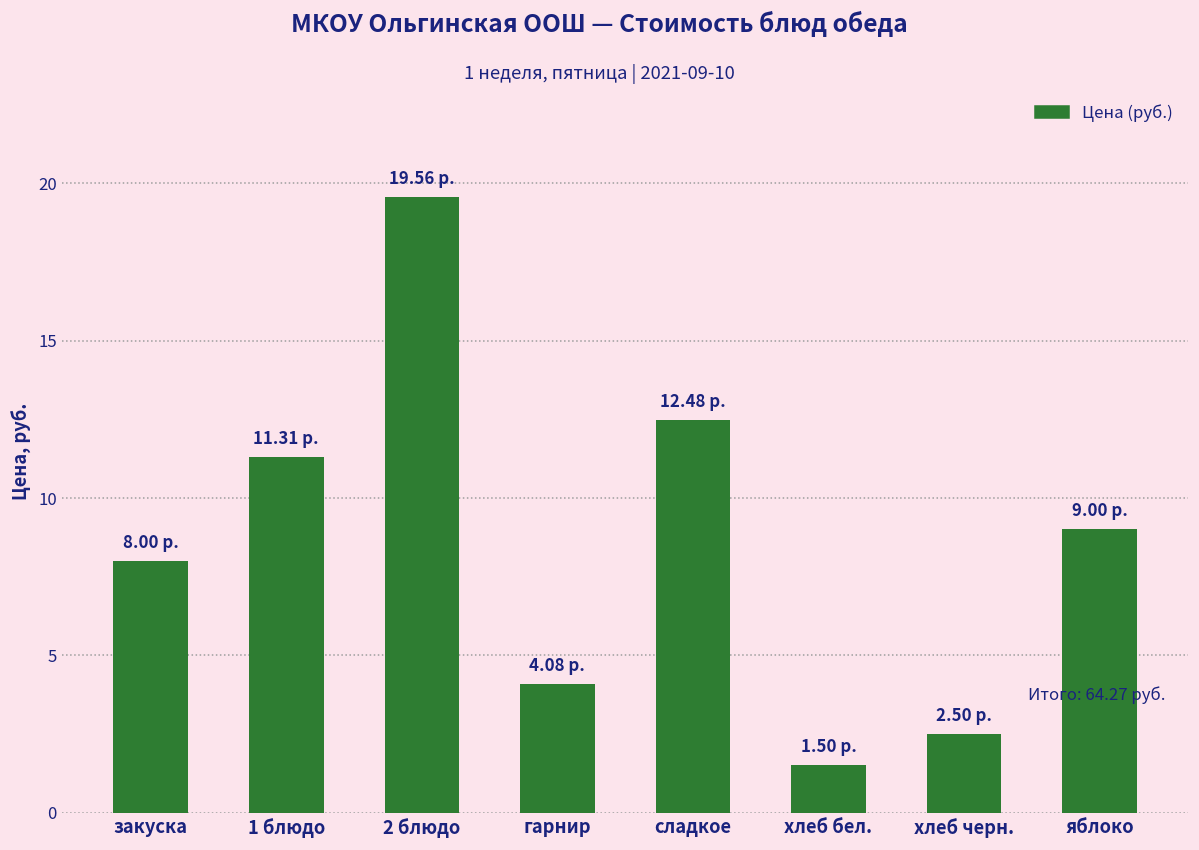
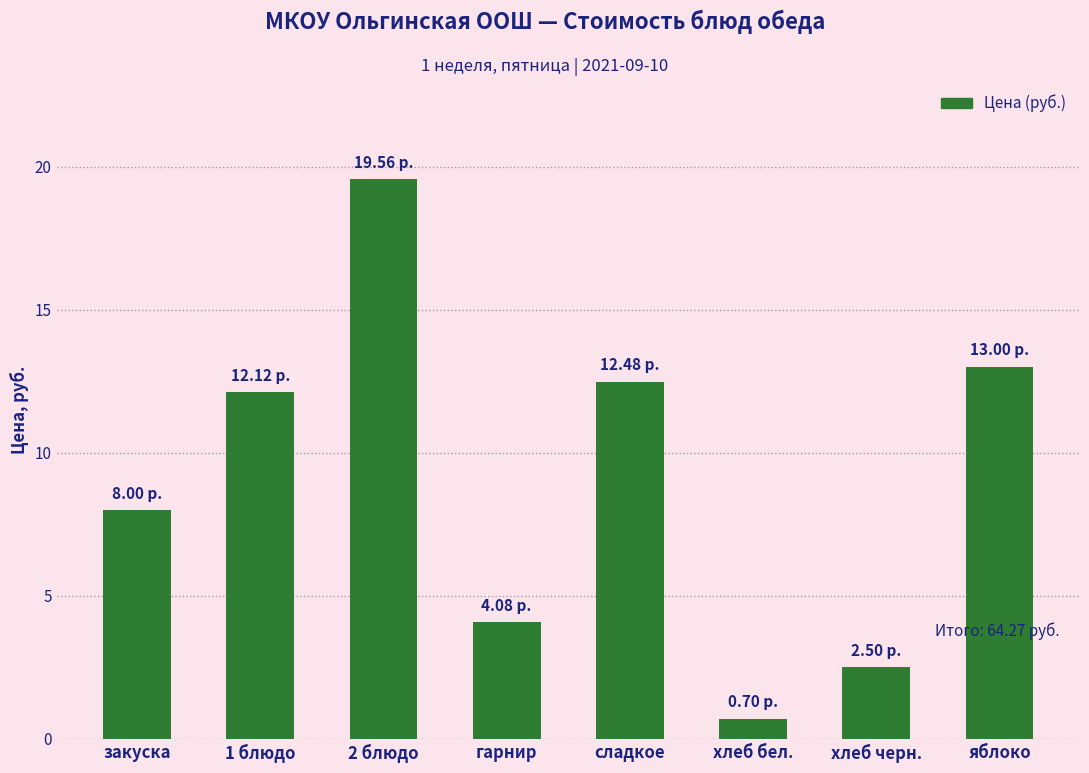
  {
    "закуска": 8.00,
-   "1 блюдо": 11.31,
+   "1 блюдо": 12.12,
    "2 блюдо": 19.56,
    "гарнир": 4.08,
    "сладкое": 12.48,
-   "хлеб бел.": 1.50,
+   "хлеб бел.": 0.70,
    "хлеб черн.": 2.50,
-   "яблоко": 9.00
+   "яблоко": 13.00
  }
